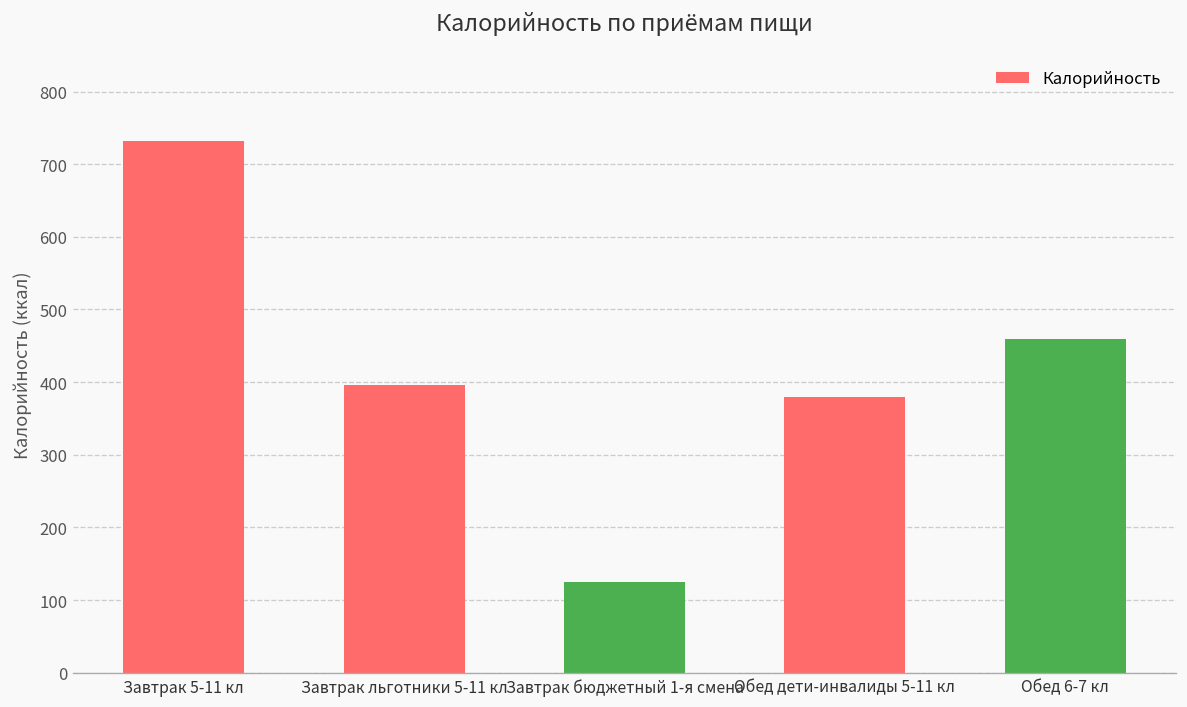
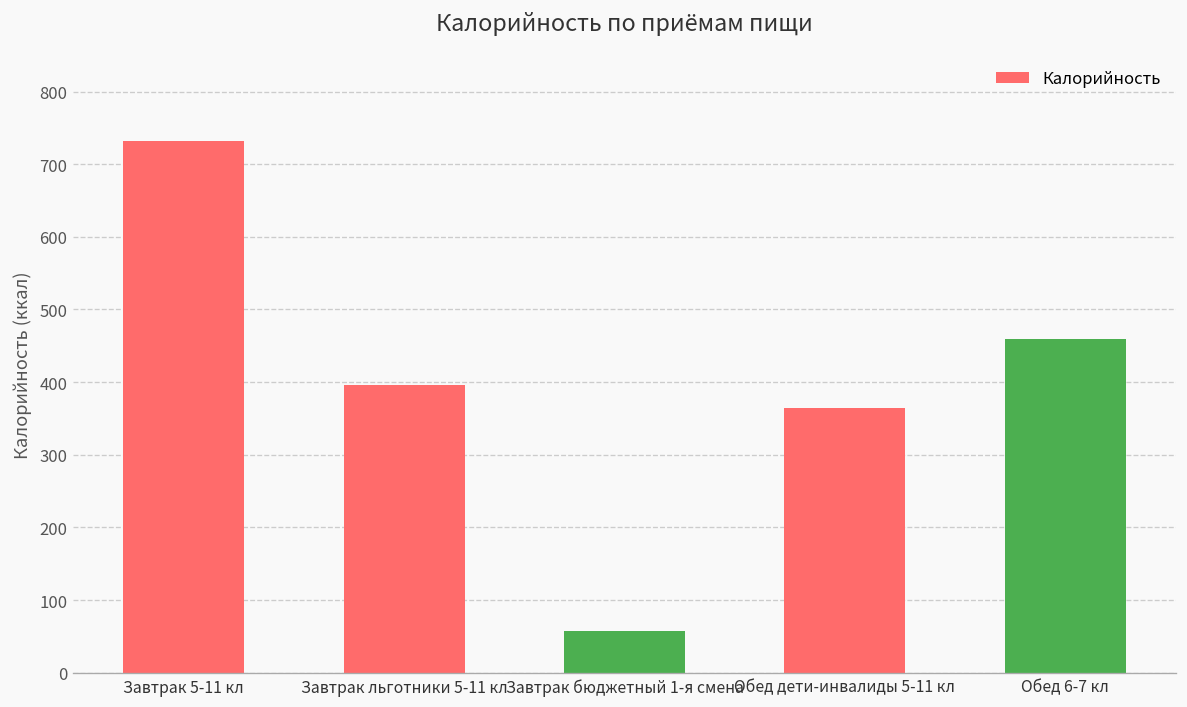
  {
    "Завтрак 5-11 кл": 730,
    "Завтрак льготники 5-11 кл": 400,
-   "Завтрак бюджетный 1-я смена": 130,
-   "Обед дети-инвалиды 5-11 кл": 380,
+   "Завтрак бюджетный 1-я смена": 60,
+   "Обед дети-инвалиды 5-11 кл": 360,
    "Обед 6-7 кл": 460
  }
